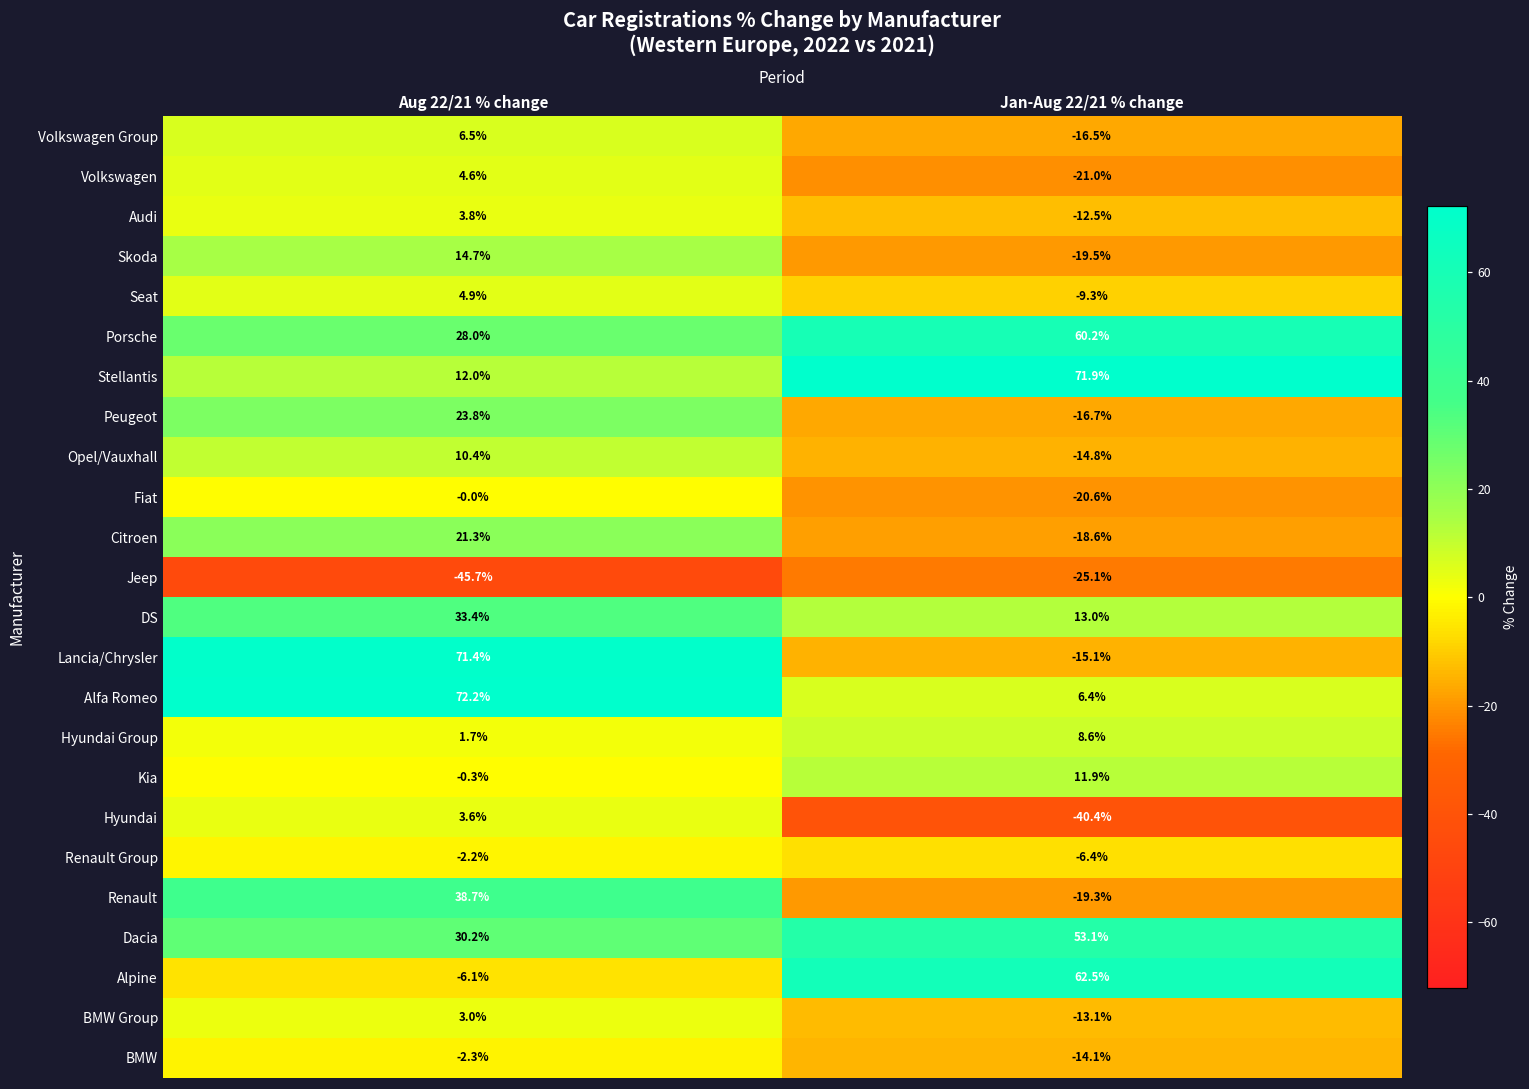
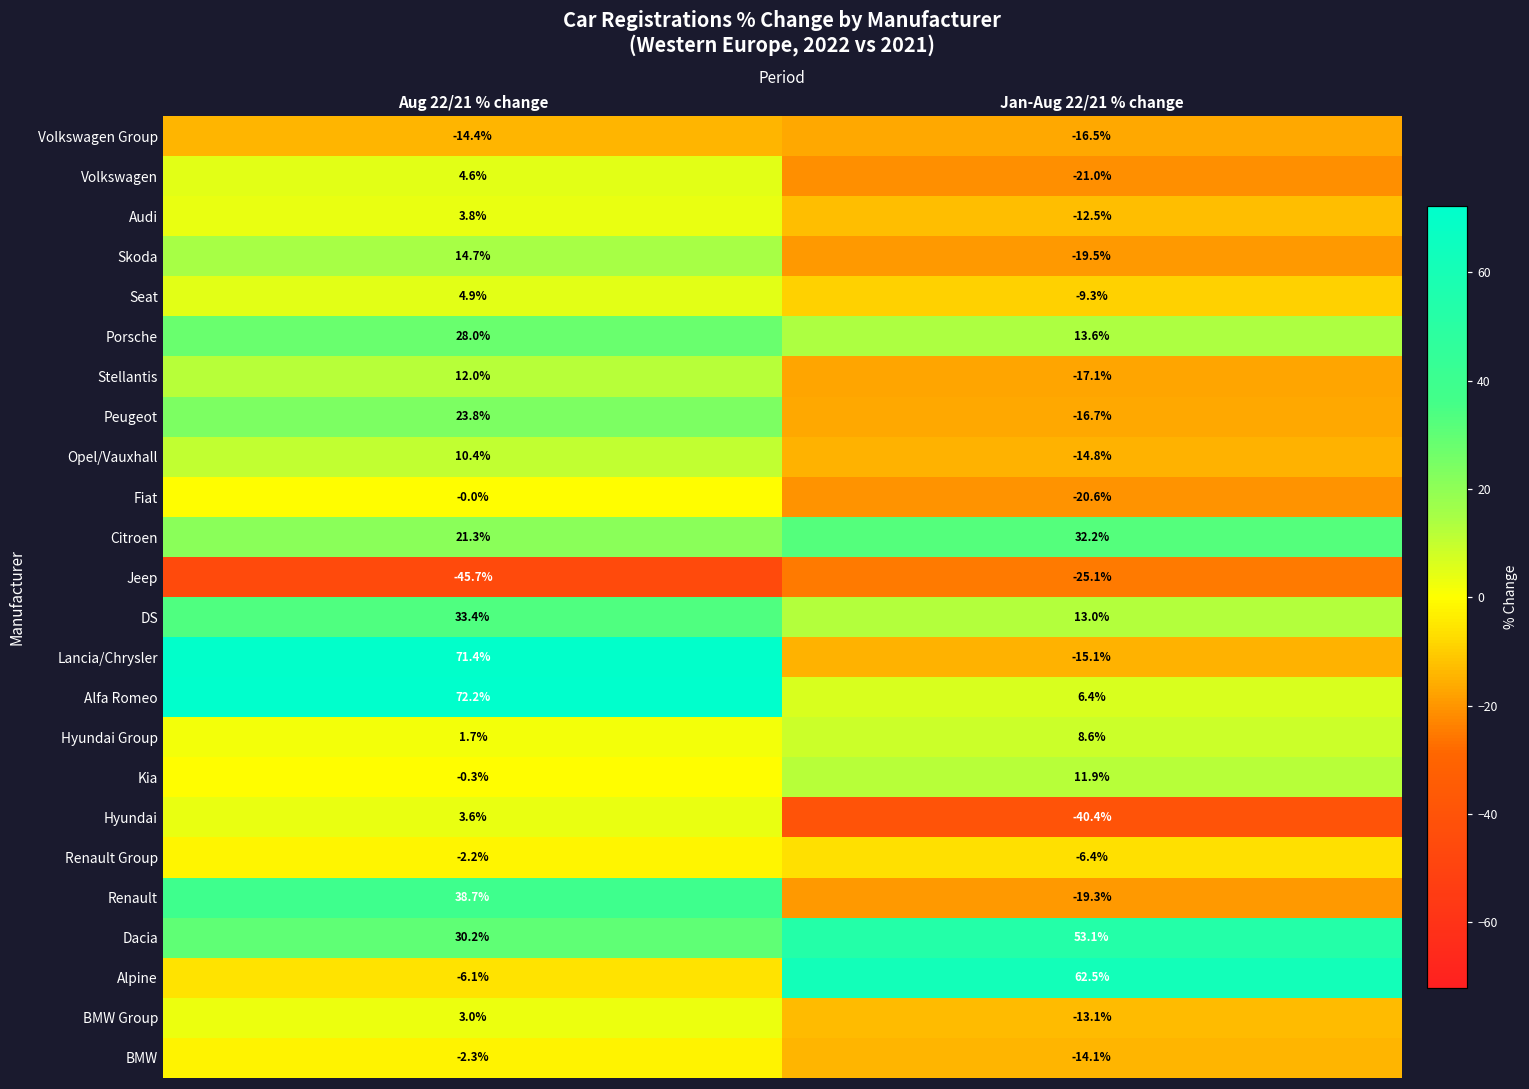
  {
    "Volkswagen Group": {
-     "Aug 22/21 % change": "6.5%",
+     "Aug 22/21 % change": "-14.4%",
      "Jan-Aug 22/21 % change": "-16.5%"
    },
    "Volkswagen": {
      "Aug 22/21 % change": "4.6%",
      "Jan-Aug 22/21 % change": "-21.0%"
    },
    "Audi": {
      "Aug 22/21 % change": "3.8%",
      "Jan-Aug 22/21 % change": "-12.5%"
    },
    "Skoda": {
      "Aug 22/21 % change": "14.7%",
      "Jan-Aug 22/21 % change": "-19.5%"
    },
    "Seat": {
      "Aug 22/21 % change": "4.9%",
      "Jan-Aug 22/21 % change": "-9.3%"
    },
    "Porsche": {
      "Aug 22/21 % change": "28.0%",
-     "Jan-Aug 22/21 % change": "60.2%"
+     "Jan-Aug 22/21 % change": "13.6%"
    },
    "Stellantis": {
      "Aug 22/21 % change": "12.0%",
-     "Jan-Aug 22/21 % change": "71.9%"
+     "Jan-Aug 22/21 % change": "-17.1%"
    },
    "Peugeot": {
      "Aug 22/21 % change": "23.8%",
      "Jan-Aug 22/21 % change": "-16.7%"
    },
    "Opel/Vauxhall": {
      "Aug 22/21 % change": "10.4%",
      "Jan-Aug 22/21 % change": "-14.8%"
    },
    "Fiat": {
      "Aug 22/21 % change": "-0.0%",
      "Jan-Aug 22/21 % change": "-20.6%"
    },
    "Citroen": {
      "Aug 22/21 % change": "21.3%",
-     "Jan-Aug 22/21 % change": "-18.6%"
+     "Jan-Aug 22/21 % change": "32.2%"
    },
    "Jeep": {
      "Aug 22/21 % change": "-45.7%",
      "Jan-Aug 22/21 % change": "-25.1%"
    },
    "DS": {
      "Aug 22/21 % change": "33.4%",
      "Jan-Aug 22/21 % change": "13.0%"
    },
    "Lancia/Chrysler": {
      "Aug 22/21 % change": "71.4%",
      "Jan-Aug 22/21 % change": "-15.1%"
    },
    "Alfa Romeo": {
      "Aug 22/21 % change": "72.2%",
      "Jan-Aug 22/21 % change": "6.4%"
    },
    "Hyundai Group": {
      "Aug 22/21 % change": "1.7%",
      "Jan-Aug 22/21 % change": "8.6%"
    },
    "Kia": {
      "Aug 22/21 % change": "-0.3%",
      "Jan-Aug 22/21 % change": "11.9%"
    },
    "Hyundai": {
      "Aug 22/21 % change": "3.6%",
      "Jan-Aug 22/21 % change": "-40.4%"
    },
    "Renault Group": {
      "Aug 22/21 % change": "-2.2%",
      "Jan-Aug 22/21 % change": "-6.4%"
    },
    "Renault": {
      "Aug 22/21 % change": "38.7%",
      "Jan-Aug 22/21 % change": "-19.3%"
    },
    "Dacia": {
      "Aug 22/21 % change": "30.2%",
      "Jan-Aug 22/21 % change": "53.1%"
    },
    "Alpine": {
      "Aug 22/21 % change": "-6.1%",
      "Jan-Aug 22/21 % change": "62.5%"
    },
    "BMW Group": {
      "Aug 22/21 % change": "3.0%",
      "Jan-Aug 22/21 % change": "-13.1%"
    },
    "BMW": {
      "Aug 22/21 % change": "-2.3%",
      "Jan-Aug 22/21 % change": "-14.1%"
    }
  }
